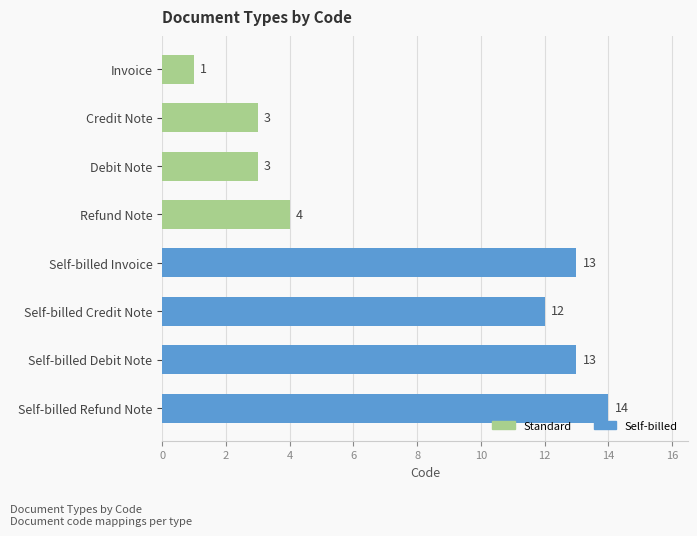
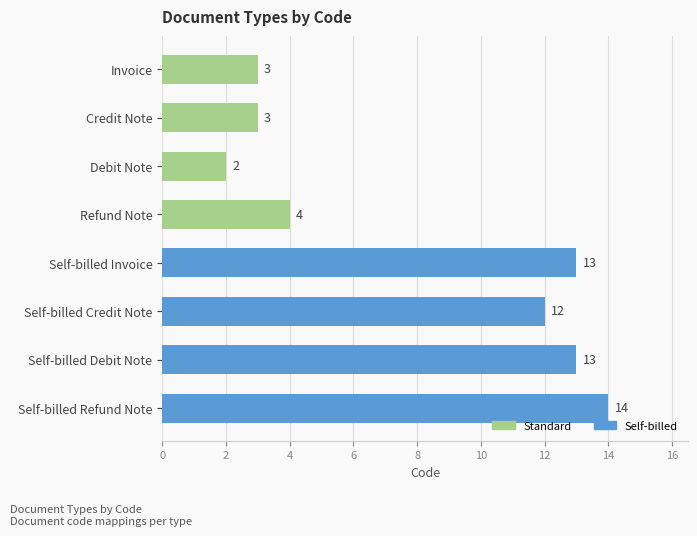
  {
-   "Invoice": 1,
+   "Invoice": 3,
    "Credit Note": 3,
-   "Debit Note": 3,
+   "Debit Note": 2,
    "Refund Note": 4,
    "Self-billed Invoice": 13,
    "Self-billed Credit Note": 12,
    "Self-billed Debit Note": 13,
    "Self-billed Refund Note": 14
  }
